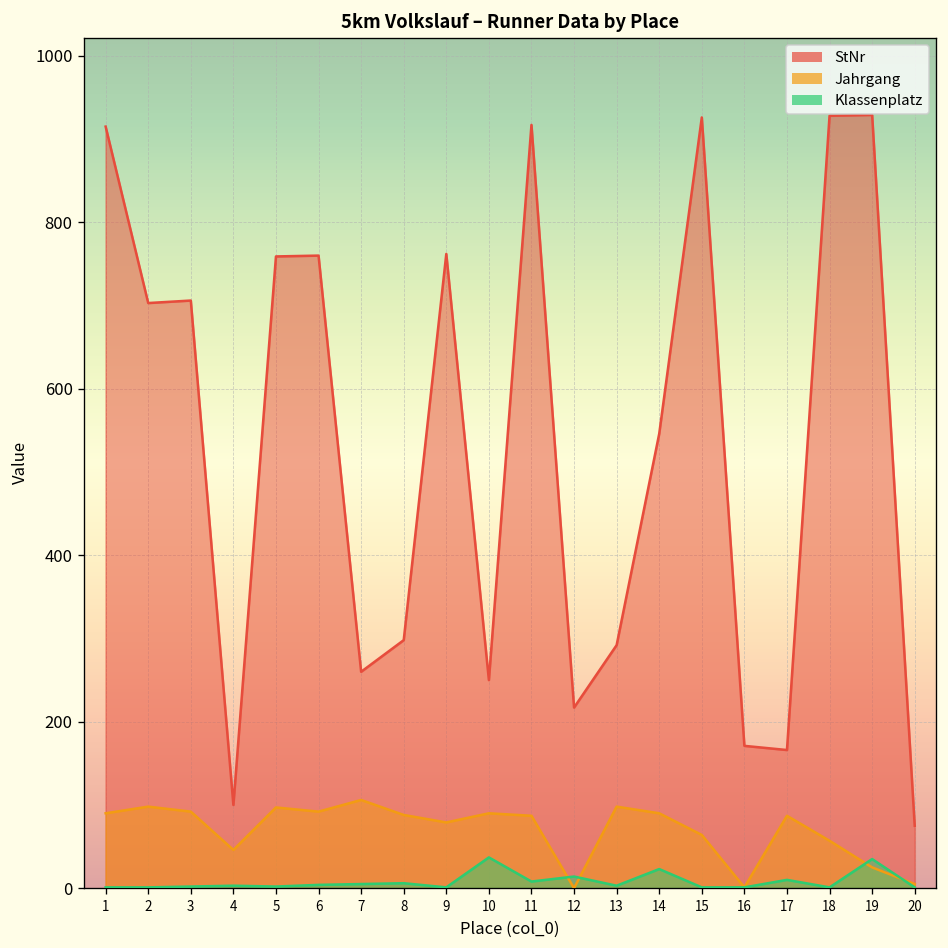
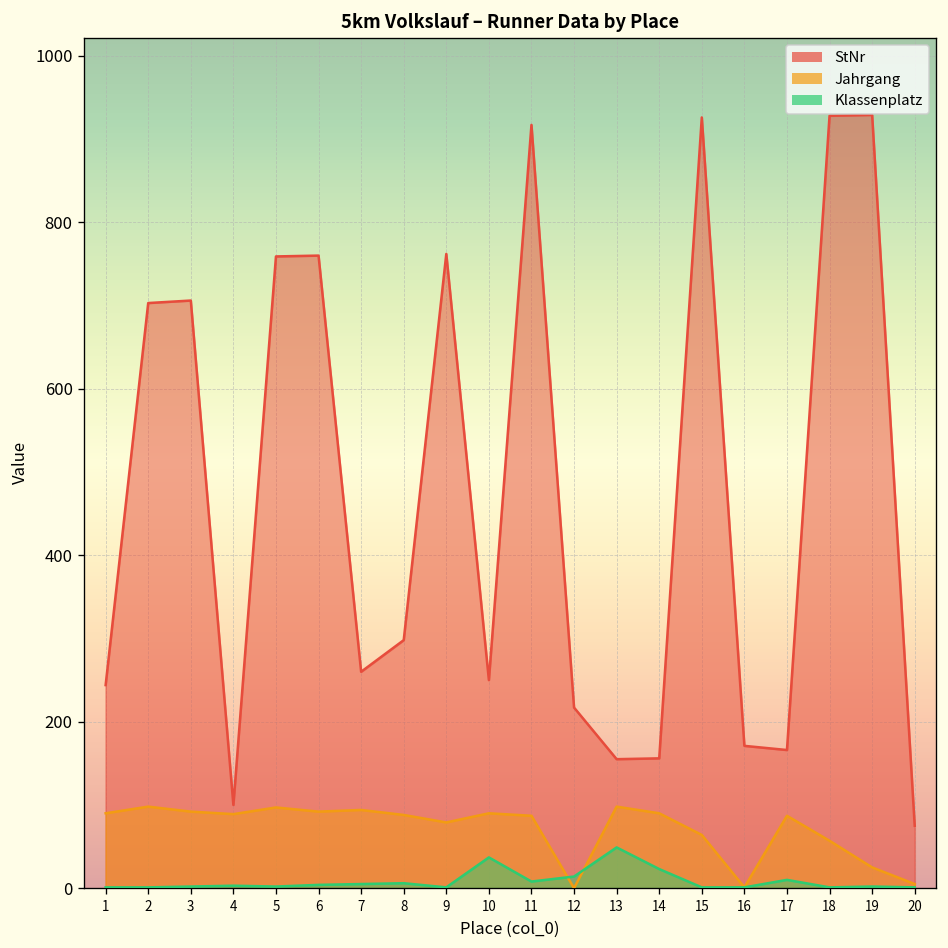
  {
    "StNr": {
-     "1": 920,
+     "1": 240,
      "2": 700,
      "3": 710,
      "4": 100,
      "5": 760,
      "6": 760,
      "7": 260,
      "8": 300,
      "9": 760,
      "10": 250,
      "11": 920,
      "12": 220,
-     "13": 290,
-     "14": 550,
+     "13": 160,
+     "14": 160,
      "15": 930,
      "16": 170,
      "17": 170,
      "20": 80
    },
    "Jahrgang": {
      "1": 90,
      "2": 100,
      "3": 90,
-     "4": 50,
+     "4": 90,
      "5": 100,
      "6": 90,
-     "7": 110,
+     "7": 90,
      "8": 90,
      "9": 80,
      "10": 90,
      "11": 90,
      "12": 0,
      "13": 100,
      "14": 90,
      "15": 60,
      "17": 90,
      "18": 60,
      "19": 30,
      "20": 10
    },
    "Klassenplatz": {
      "1": 0,
      "2": 0,
      "3": 0,
      "4": 0,
      "5": 0,
      "6": 0,
      "7": 10,
      "8": 10,
      "9": 0,
      "10": 40,
      "11": 10,
      "12": 10,
-     "13": 0,
+     "13": 50,
      "14": 20,
      "15": 0,
      "17": 10,
      "18": 0,
-     "19": 40,
+     "19": 0,
      "20": 0
    }
  }
